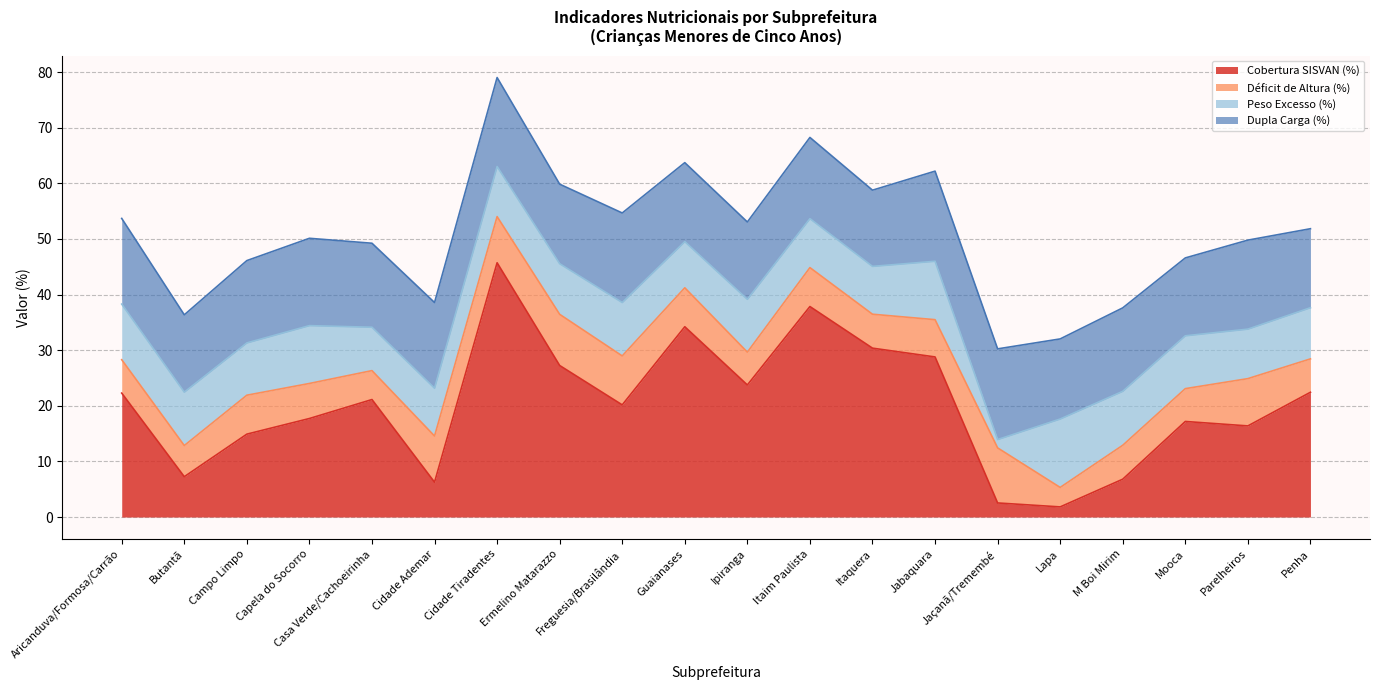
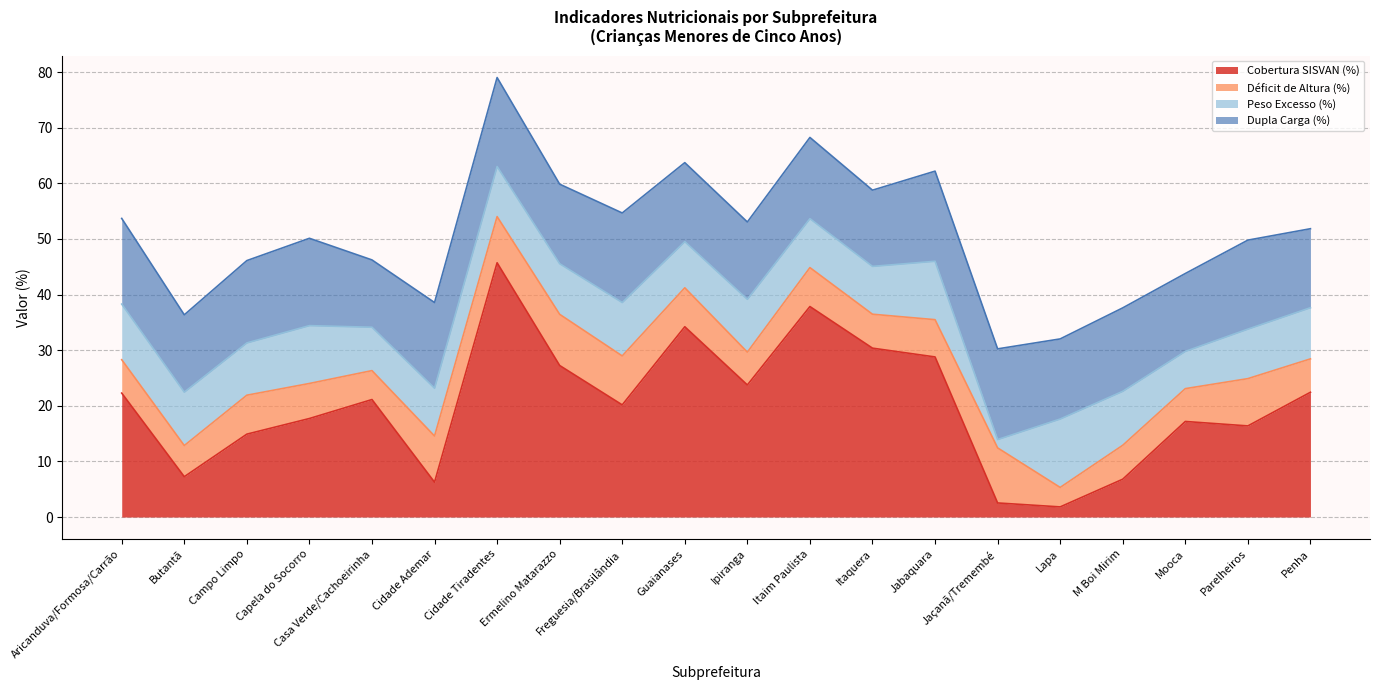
  {
    "Cobertura SISVAN (%)": {
      "Aricanduva/Formosa/Carrão": 22,
      "Butantã": 7,
      "Campo Limpo": 15,
      "Capela do Socorro": 18,
      "Casa Verde/Cachoeirinha": 21,
      "Cidade Ademar": 6,
      "Cidade Tiradentes": 46,
      "Ermelino Matarazzo": 27,
      "Freguesia/Brasilândia": 20,
      "Guaianases": 34,
      "Ipiranga": 24,
      "Itaim Paulista": 38,
      "Itaquera": 30,
      "Jabaquara": 29,
      "Jaçanã/Tremembé": 3,
      "Lapa": 2,
      "M Boi Mirim": 7,
      "Mooca": 17,
      "Parelheiros": 16,
      "Penha": 22
    },
    "Déficit de Altura (%)": {
      "Aricanduva/Formosa/Carrão": 6,
      "Butantã": 6,
      "Campo Limpo": 7,
      "Capela do Socorro": 6,
      "Casa Verde/Cachoeirinha": 5,
      "Cidade Ademar": 8,
      "Cidade Tiradentes": 8,
      "Ermelino Matarazzo": 9,
      "Freguesia/Brasilândia": 9,
      "Guaianases": 7,
      "Ipiranga": 6,
      "Itaim Paulista": 7,
      "Itaquera": 6,
      "Jabaquara": 7,
      "Jaçanã/Tremembé": 10,
      "Lapa": 4,
      "M Boi Mirim": 6,
      "Mooca": 6,
      "Parelheiros": 9,
      "Penha": 6
    },
    "Peso Excesso (%)": {
      "Aricanduva/Formosa/Carrão": 10,
      "Butantã": 10,
      "Campo Limpo": 9,
      "Capela do Socorro": 10,
      "Casa Verde/Cachoeirinha": 8,
      "Cidade Ademar": 9,
      "Cidade Tiradentes": 9,
      "Ermelino Matarazzo": 9,
      "Freguesia/Brasilândia": 10,
      "Guaianases": 8,
      "Ipiranga": 10,
      "Itaim Paulista": 9,
      "Itaquera": 9,
      "Jabaquara": 11,
      "Jaçanã/Tremembé": 2,
      "Lapa": 12,
      "M Boi Mirim": 10,
-     "Mooca": 10,
+     "Mooca": 7,
      "Parelheiros": 9,
      "Penha": 9
    },
    "Dupla Carga (%)": {
      "Aricanduva/Formosa/Carrão": 15,
      "Butantã": 14,
      "Campo Limpo": 15,
      "Capela do Socorro": 16,
-     "Casa Verde/Cachoeirinha": 15,
+     "Casa Verde/Cachoeirinha": 12,
      "Cidade Ademar": 15,
      "Cidade Tiradentes": 16,
      "Ermelino Matarazzo": 14,
      "Freguesia/Brasilândia": 16,
      "Guaianases": 14,
      "Ipiranga": 14,
      "Itaim Paulista": 15,
      "Itaquera": 14,
      "Jabaquara": 16,
      "Jaçanã/Tremembé": 16,
      "Lapa": 14,
      "M Boi Mirim": 15,
      "Mooca": 14,
      "Parelheiros": 16,
      "Penha": 14
    }
  }
